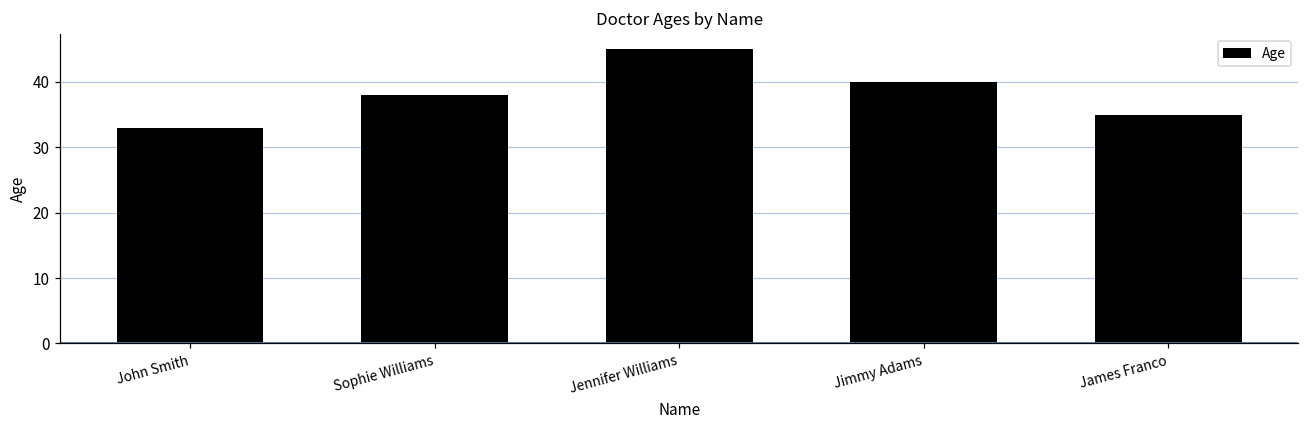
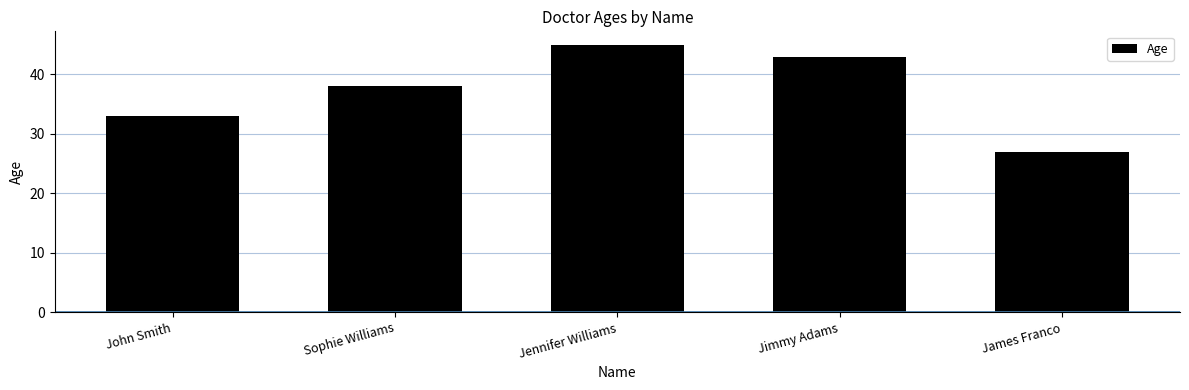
  {
    "John Smith": 33,
    "Sophie Williams": 38,
    "Jennifer Williams": 45,
-   "Jimmy Adams": 40,
-   "James Franco": 35
+   "Jimmy Adams": 43,
+   "James Franco": 27
  }
